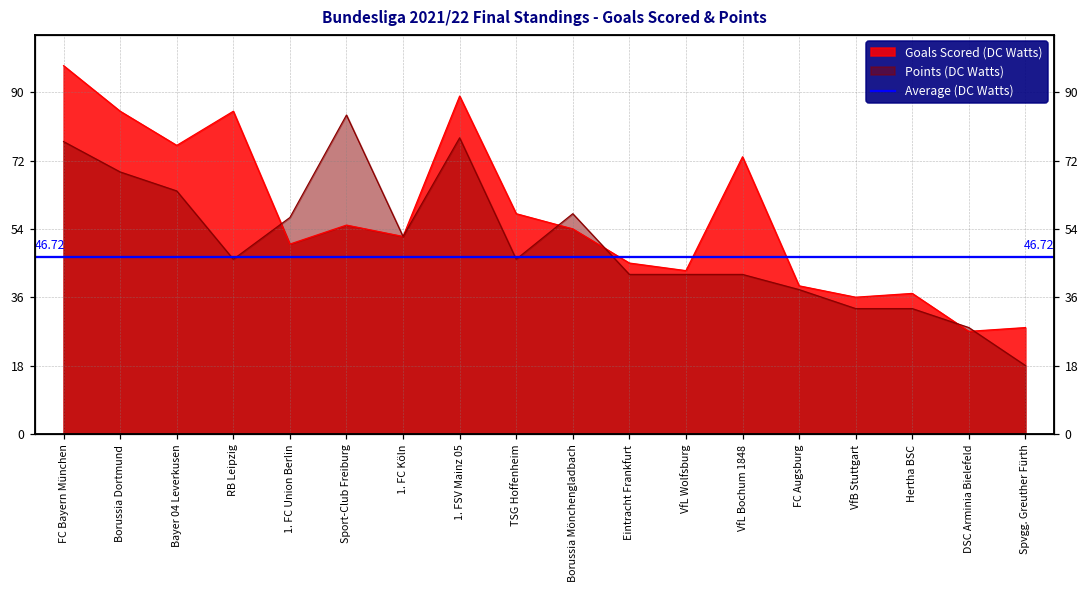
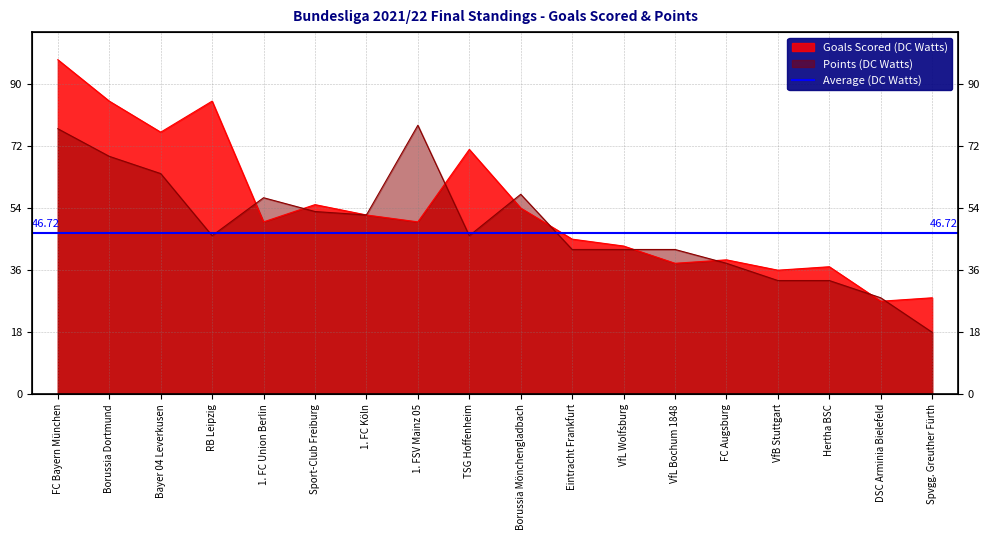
  {
    "Goals Scored (DC Watts)": {
      "FC Bayern München": 97,
      "Borussia Dortmund": 85,
      "Bayer 04 Leverkusen": 76,
      "RB Leipzig": 85,
      "1. FC Union Berlin": 50,
      "Sport-Club Freiburg": 55,
-     "1. FSV Mainz 05": 89,
-     "TSG Hoffenheim": 58,
+     "1. FSV Mainz 05": 50,
+     "TSG Hoffenheim": 71,
      "Borussia Mönchengladbach": 54,
      "Eintracht Frankfurt": 45,
      "VfL Wolfsburg": 43,
-     "VfL Bochum 1848": 73,
+     "VfL Bochum 1848": 38,
      "FC Augsburg": 39,
      "VfB Stuttgart": 36,
      "Hertha BSC": 37,
      "DSC Arminia Bielefeld": 27,
      "Spvgg. Greuther Fürth": 28
    },
    "Points (DC Watts)": {
      "FC Bayern München": 77,
      "Borussia Dortmund": 69,
      "Bayer 04 Leverkusen": 64,
      "RB Leipzig": 46,
      "1. FC Union Berlin": 57,
-     "Sport-Club Freiburg": 84,
+     "Sport-Club Freiburg": 53,
      "1. FSV Mainz 05": 78,
      "TSG Hoffenheim": 46,
      "Borussia Mönchengladbach": 58,
      "Eintracht Frankfurt": 42,
      "VfL Wolfsburg": 42,
      "VfL Bochum 1848": 42,
      "FC Augsburg": 38,
      "VfB Stuttgart": 33,
      "Hertha BSC": 33,
      "DSC Arminia Bielefeld": 28,
      "Spvgg. Greuther Fürth": 18
    }
  }
